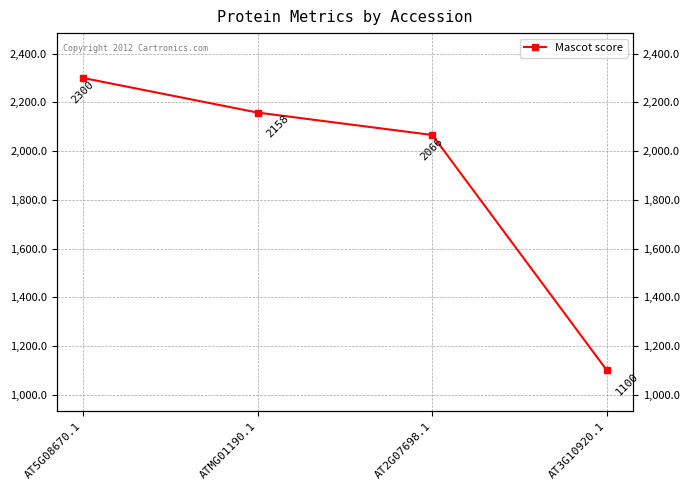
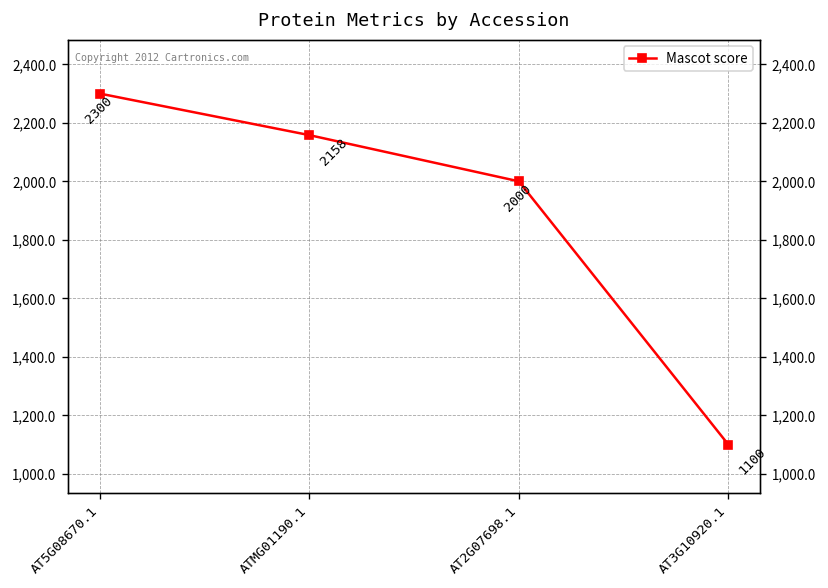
  {
    "AT5G08670.1": 2300,
    "ATMG01190.1": 2158,
-   "AT2G07698.1": 2066,
+   "AT2G07698.1": 2000,
    "AT3G10920.1": 1100
  }
